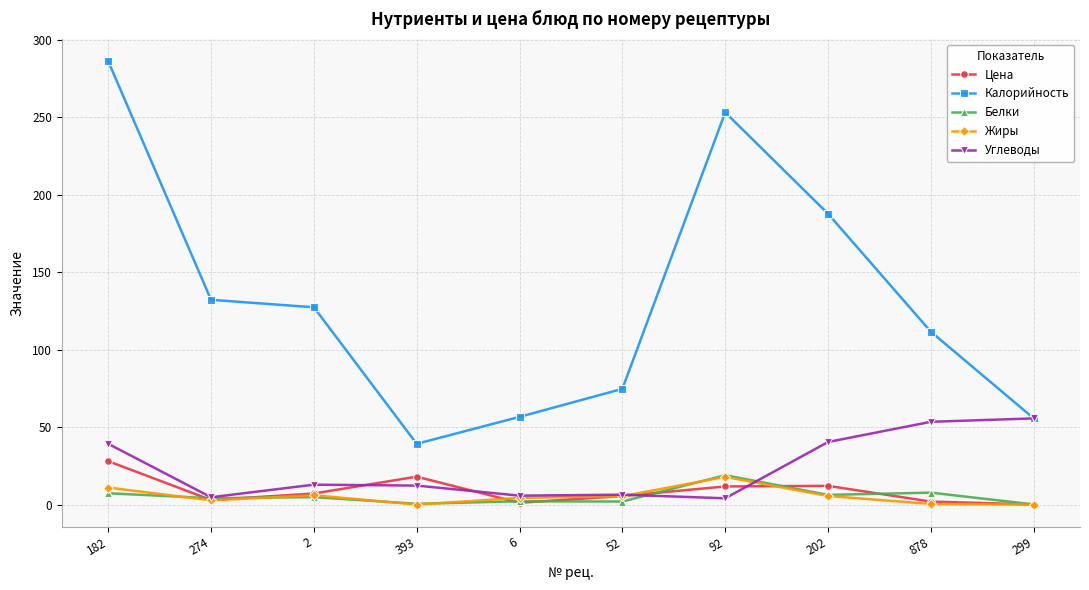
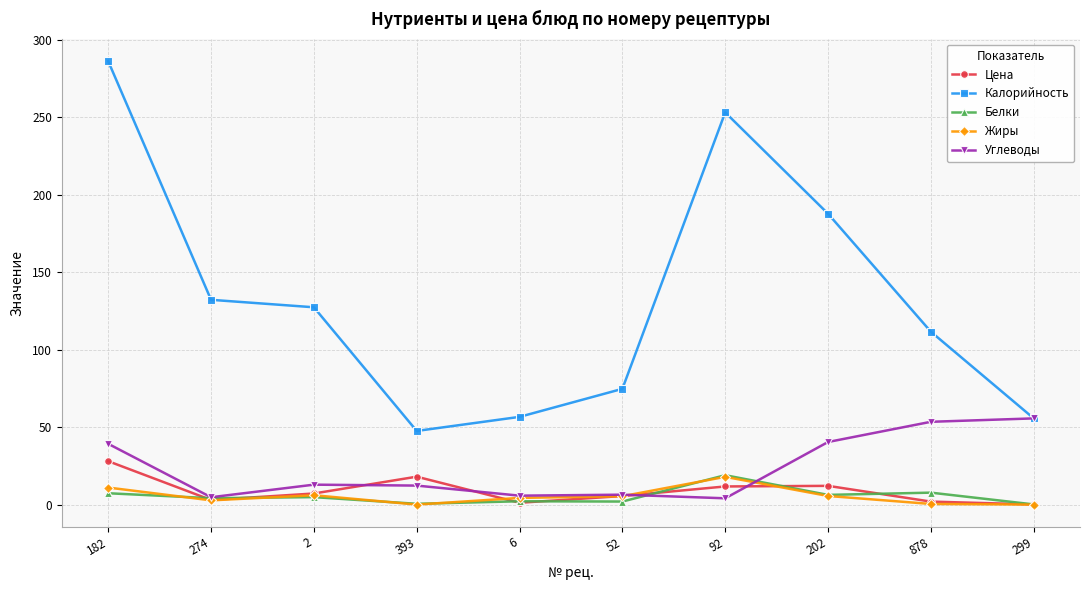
  {
    "Цена": {
      "182": 28,
      "393": 18,
      "92": 12,
      "202": 12
    },
    "Калорийность": {
      "182": 286,
      "274": 132,
      "2": 127,
-     "393": 39,
+     "393": 48,
      "6": 57,
      "52": 75,
      "92": 253,
      "202": 188,
      "878": 112
    },
    "Белки": {
      "182": 7,
      "52": 2,
      "878": 8
    },
    "Жиры": {
      "182": 11
    },
    "Углеводы": {
      "182": 39,
      "2": 13,
      "393": 12,
      "92": 4,
      "202": 40,
      "878": 53
    }
  }
